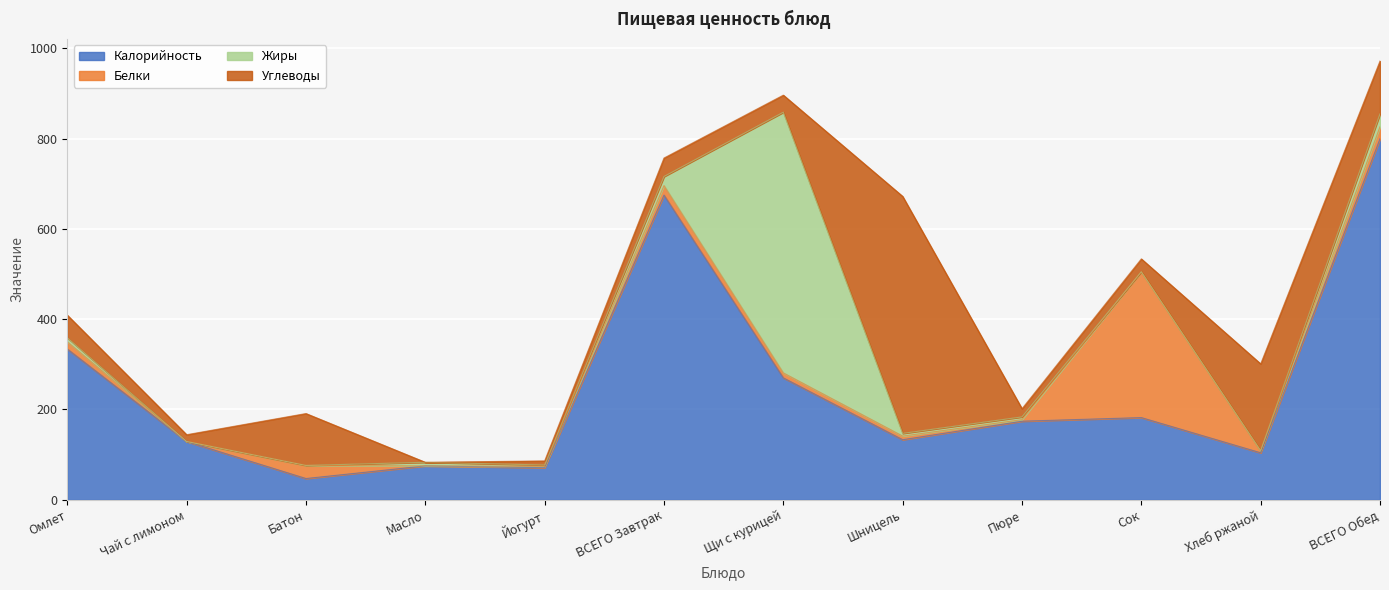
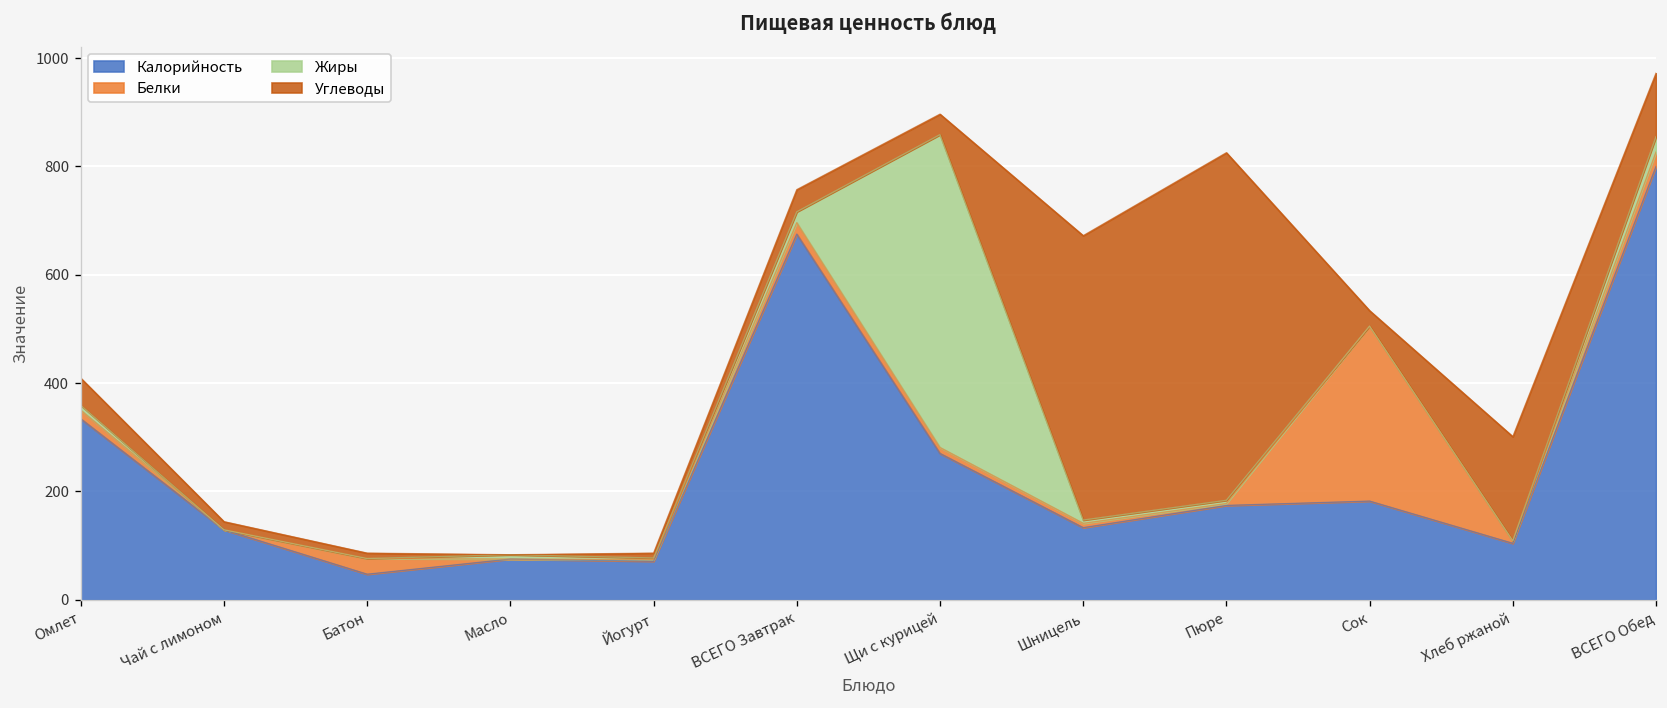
  {
    "Калорийность": {
      "Омлет": 330,
      "Батон": 50,
      "ВСЕГО Завтрак": 680,
      "Щи с курицей": 270,
      "Шницель": 130,
      "Сок": 180,
      "ВСЕГО Обед": 800
    },
    "Белки": {
      "Омлет": 20,
      "ВСЕГО Завтрак": 20,
      "Щи с курицей": 10,
      "Шницель": 10,
      "ВСЕГО Обед": 30
    },
    "Жиры": {
      "Омлет": 10,
      "ВСЕГО Завтрак": 20,
      "Щи с курицей": 580,
      "Шницель": 10,
      "Пюре": 10,
      "ВСЕГО Обед": 30
    },
    "Углеводы": {
      "Омлет": 50,
      "Чай с лимоном": 20,
-     "Батон": 120,
+     "Батон": 10,
      "Йогурт": 10,
      "ВСЕГО Завтрак": 40,
      "Щи с курицей": 40,
      "Шницель": 530,
-     "Пюре": 20,
+     "Пюре": 640,
      "Сок": 30,
      "Хлеб ржаной": 190,
      "ВСЕГО Обед": 120
    }
  }
